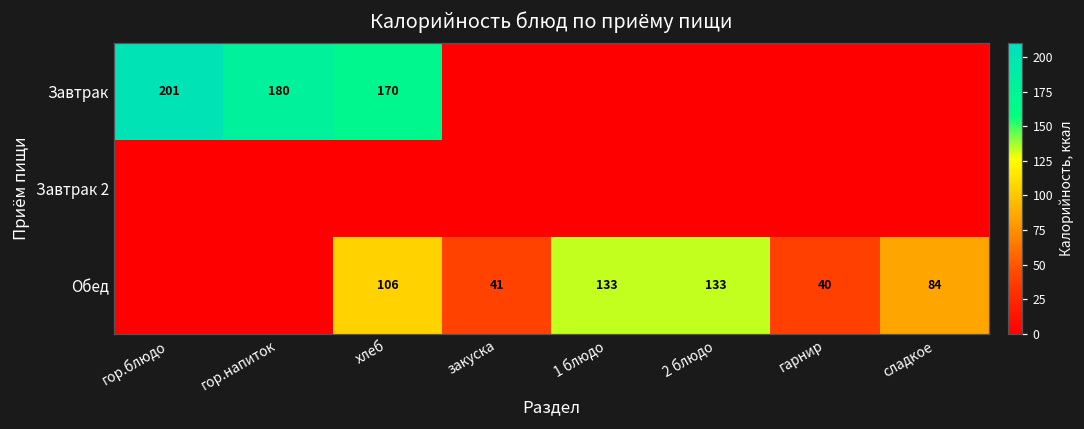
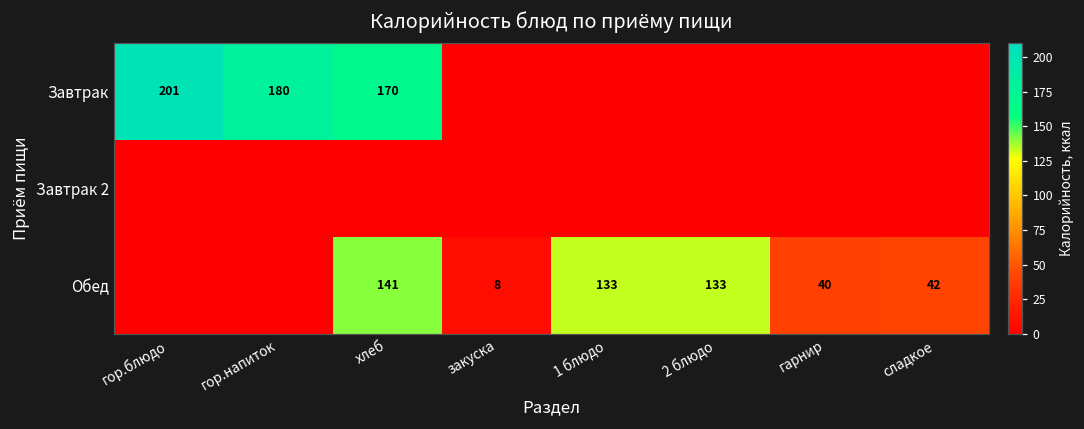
  {
    "Завтрак": {
      "гор.блюдо": 201,
      "гор.напиток": 180,
      "хлеб": 170
    },
    "Обед": {
-     "хлеб": 106,
-     "закуска": 41,
+     "хлеб": 141,
+     "закуска": 8,
      "1 блюдо": 133,
      "2 блюдо": 133,
      "гарнир": 40,
-     "сладкое": 84
+     "сладкое": 42
    }
  }
